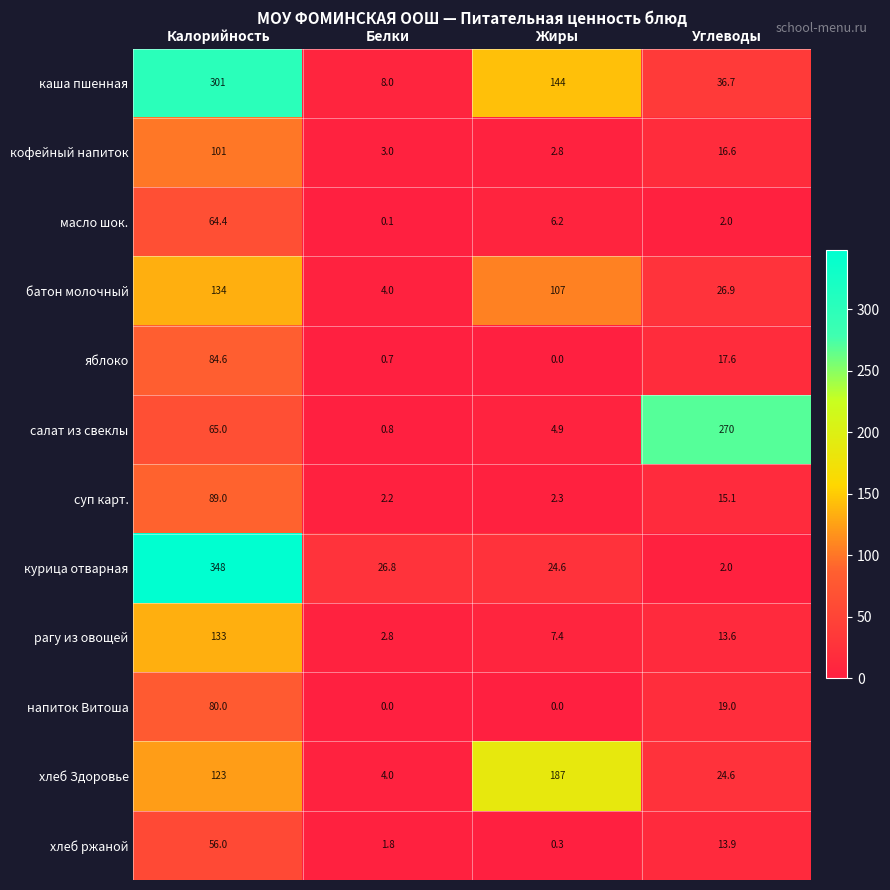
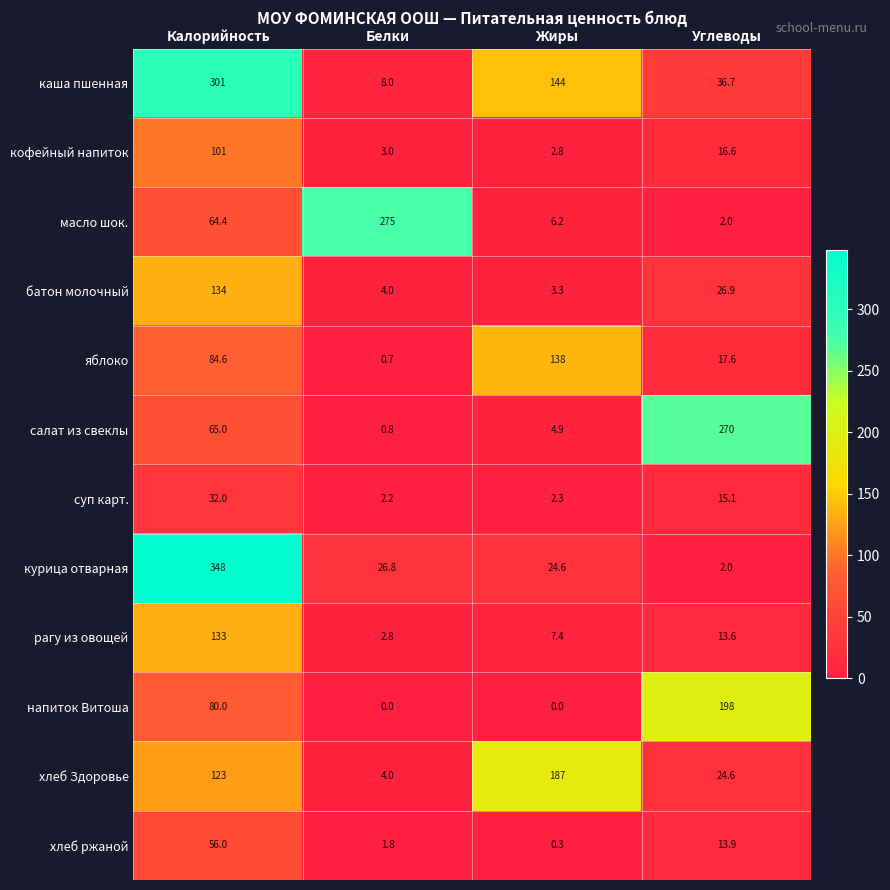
  {
    "каша пшенная": {
      "Калорийность": 301,
      "Белки": 8.0,
      "Жиры": 144,
      "Углеводы": 36.7
    },
    "кофейный напиток": {
      "Калорийность": 101,
      "Белки": 3.0,
      "Жиры": 2.8,
      "Углеводы": 16.6
    },
    "масло шок.": {
      "Калорийность": 64.4,
-     "Белки": 0.1,
+     "Белки": 275,
      "Жиры": 6.2,
      "Углеводы": 2.0
    },
    "батон молочный": {
      "Калорийность": 134,
      "Белки": 4.0,
-     "Жиры": 107,
+     "Жиры": 3.3,
      "Углеводы": 26.9
    },
    "яблоко": {
      "Калорийность": 84.6,
      "Белки": 0.7,
-     "Жиры": 0.0,
+     "Жиры": 138,
      "Углеводы": 17.6
    },
    "салат из свеклы": {
      "Калорийность": 65.0,
      "Белки": 0.8,
      "Жиры": 4.9,
      "Углеводы": 270
    },
    "суп карт.": {
-     "Калорийность": 89.0,
+     "Калорийность": 32.0,
      "Белки": 2.2,
      "Жиры": 2.3,
      "Углеводы": 15.1
    },
    "курица отварная": {
      "Калорийность": 348,
      "Белки": 26.8,
      "Жиры": 24.6,
      "Углеводы": 2.0
    },
    "рагу из овощей": {
      "Калорийность": 133,
      "Белки": 2.8,
      "Жиры": 7.4,
      "Углеводы": 13.6
    },
    "напиток Витоша": {
      "Калорийность": 80.0,
      "Белки": 0.0,
      "Жиры": 0.0,
-     "Углеводы": 19.0
+     "Углеводы": 198
    },
    "хлеб Здоровье": {
      "Калорийность": 123,
      "Белки": 4.0,
      "Жиры": 187,
      "Углеводы": 24.6
    },
    "хлеб ржаной": {
      "Калорийность": 56.0,
      "Белки": 1.8,
      "Жиры": 0.3,
      "Углеводы": 13.9
    }
  }
